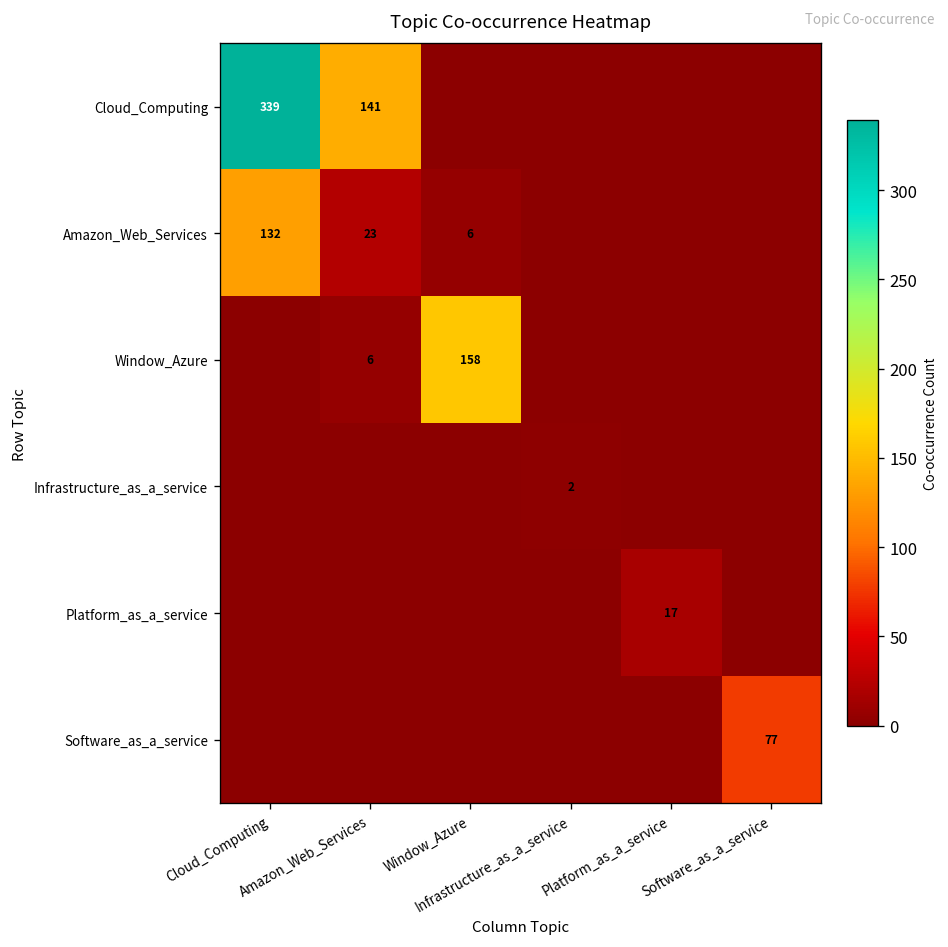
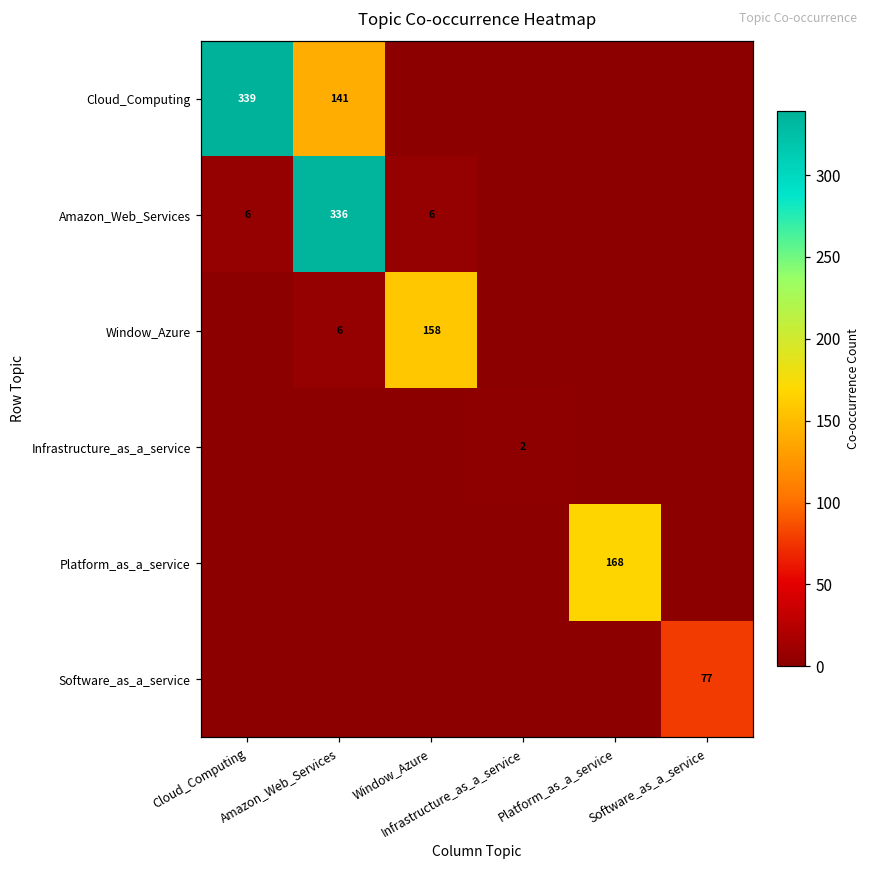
  {
    "Cloud_Computing": {
      "Cloud_Computing": 339,
      "Amazon_Web_Services": 141
    },
    "Amazon_Web_Services": {
-     "Cloud_Computing": 132,
-     "Amazon_Web_Services": 23,
+     "Cloud_Computing": 6,
+     "Amazon_Web_Services": 336,
      "Window_Azure": 6
    },
    "Window_Azure": {
      "Amazon_Web_Services": 6,
      "Window_Azure": 158
    },
    "Infrastructure_as_a_service": {
      "Infrastructure_as_a_service": 2
    },
    "Platform_as_a_service": {
-     "Platform_as_a_service": 17
+     "Platform_as_a_service": 168
    },
    "Software_as_a_service": {
      "Software_as_a_service": 77
    }
  }
